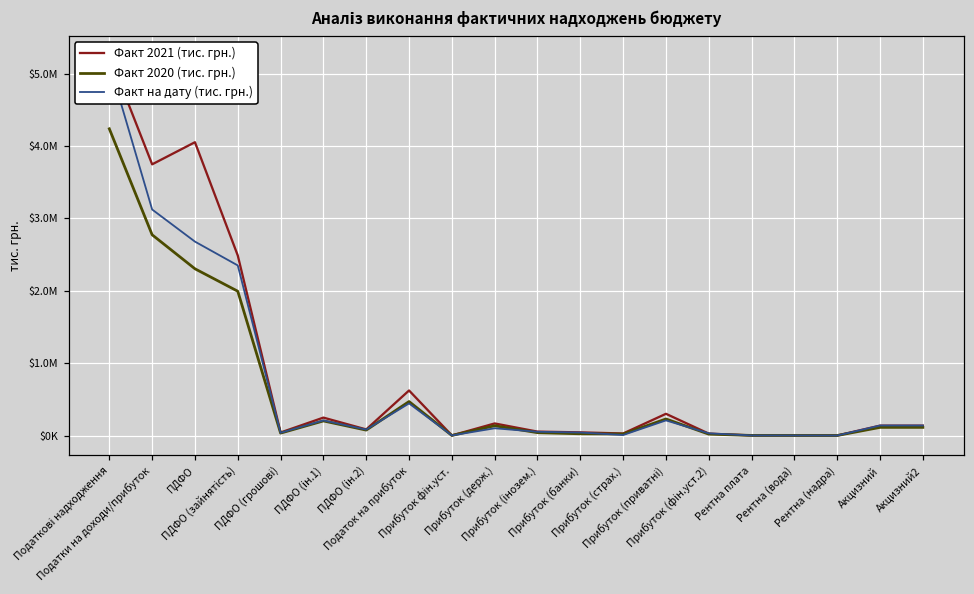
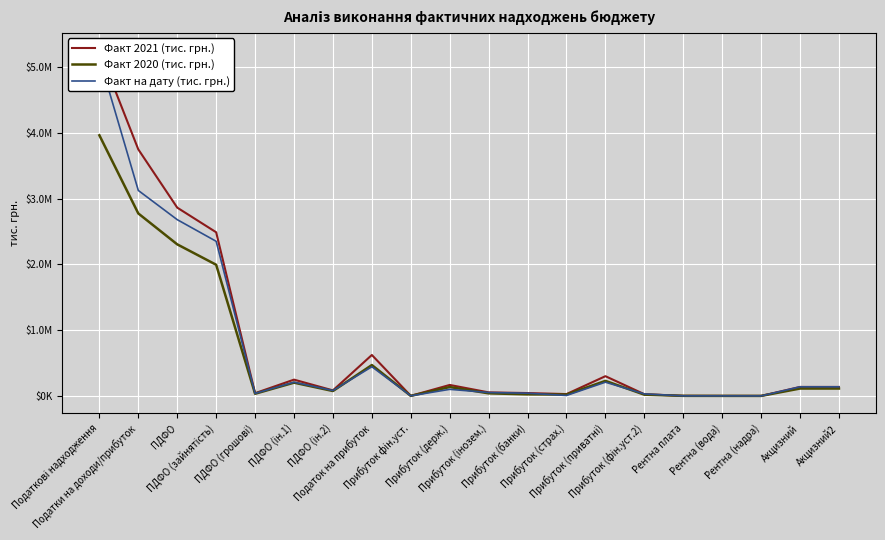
  {
    "Факт 2021 (тис. грн.)": {
      "Податки на доходи/прибуток": "$3700000",
-     "ПДФО": "$4100000",
+     "ПДФО": "$2900000",
      "ПДФО (зайнятість)": "$2500000",
      "ПДФО (ін.1)": "$200000",
      "Податок на прибуток": "$600000",
      "Прибуток (приватні)": "$300000"
    },
    "Факт 2020 (тис. грн.)": {
-     "Податкові надходження": "$4200000",
+     "Податкові надходження": "$4000000",
      "Податки на доходи/прибуток": "$2800000",
      "ПДФО": "$2300000",
      "ПДФО (зайнятість)": "$2000000"
    },
    "Факт на дату (тис. грн.)": {
      "Податки на доходи/прибуток": "$3100000",
      "ПДФО": "$2700000",
      "ПДФО (зайнятість)": "$2300000"
    }
  }
